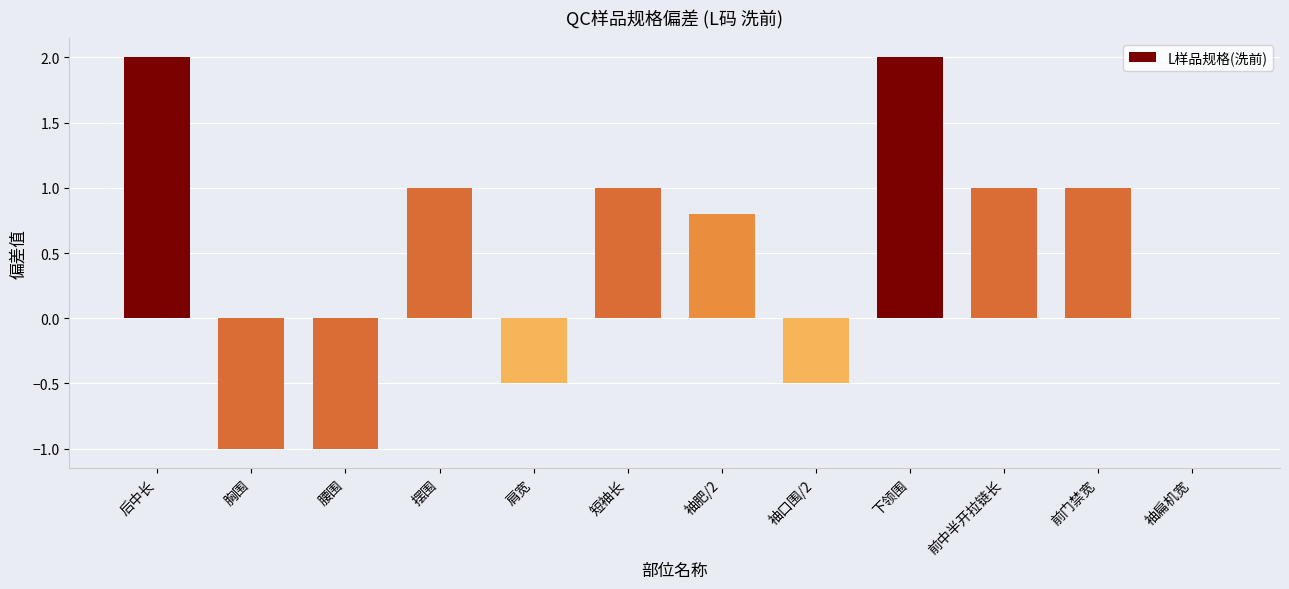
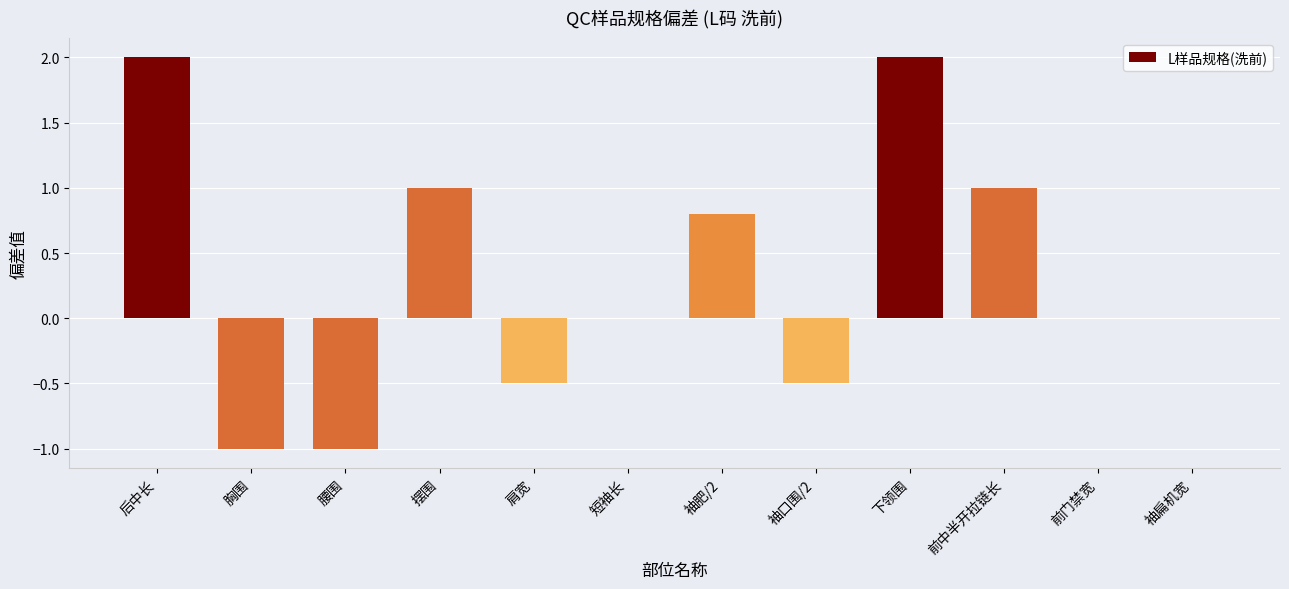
  {
    "后中长": 2,
    "胸围": -1,
    "腰围": -1,
    "摆围": 1,
    "肩宽": -0.50,
-   "短袖长": 1,
+   "短袖长": 0,
    "袖肥/2": 0.80,
    "袖口围/2": -0.50,
    "下领围": 2,
    "前中半开拉链长": 1,
-   "前门禁宽": 1,
+   "前门禁宽": 0,
    "袖扁机宽": 0
  }
